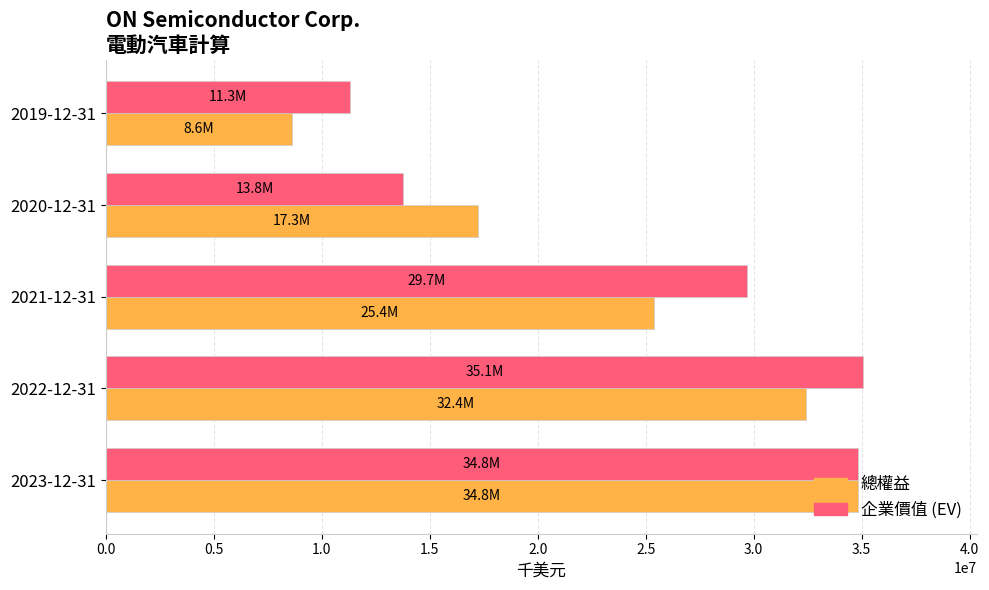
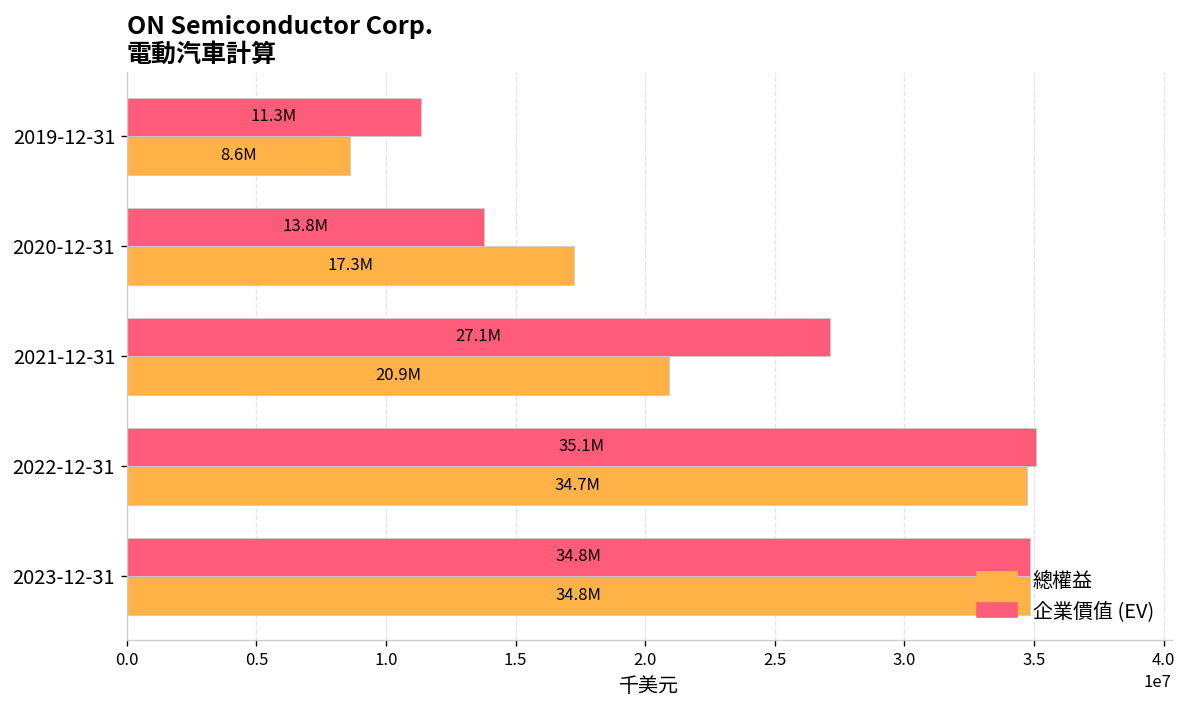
  {
    "總權益": {
      "2019-12-31": "8.6M",
      "2020-12-31": "17.3M",
-     "2021-12-31": "25.4M",
-     "2022-12-31": "32.4M",
+     "2021-12-31": "20.9M",
+     "2022-12-31": "34.7M",
      "2023-12-31": "34.8M"
    },
    "企業價值 (EV)": {
      "2019-12-31": "11.3M",
      "2020-12-31": "13.8M",
-     "2021-12-31": "29.7M",
+     "2021-12-31": "27.1M",
      "2022-12-31": "35.1M",
      "2023-12-31": "34.8M"
    }
  }
